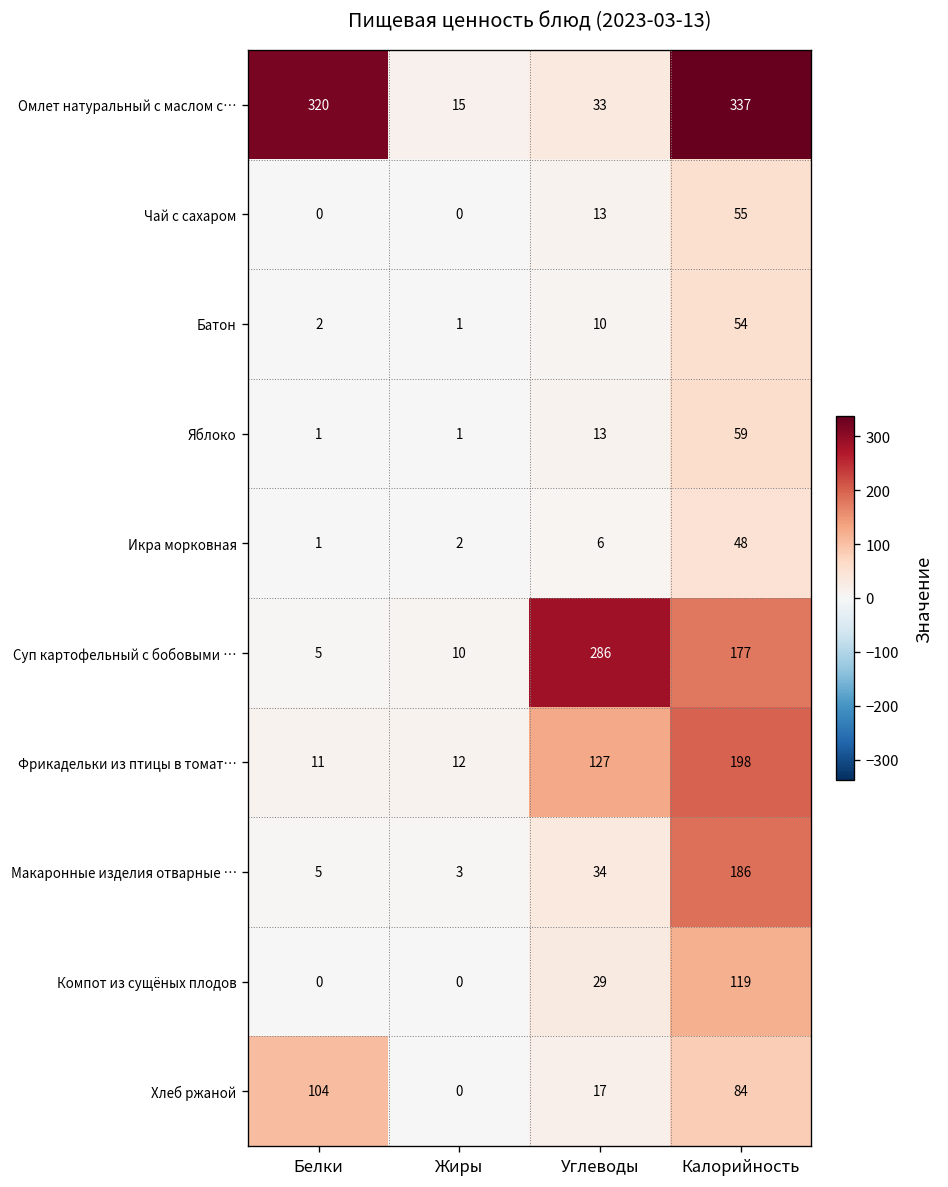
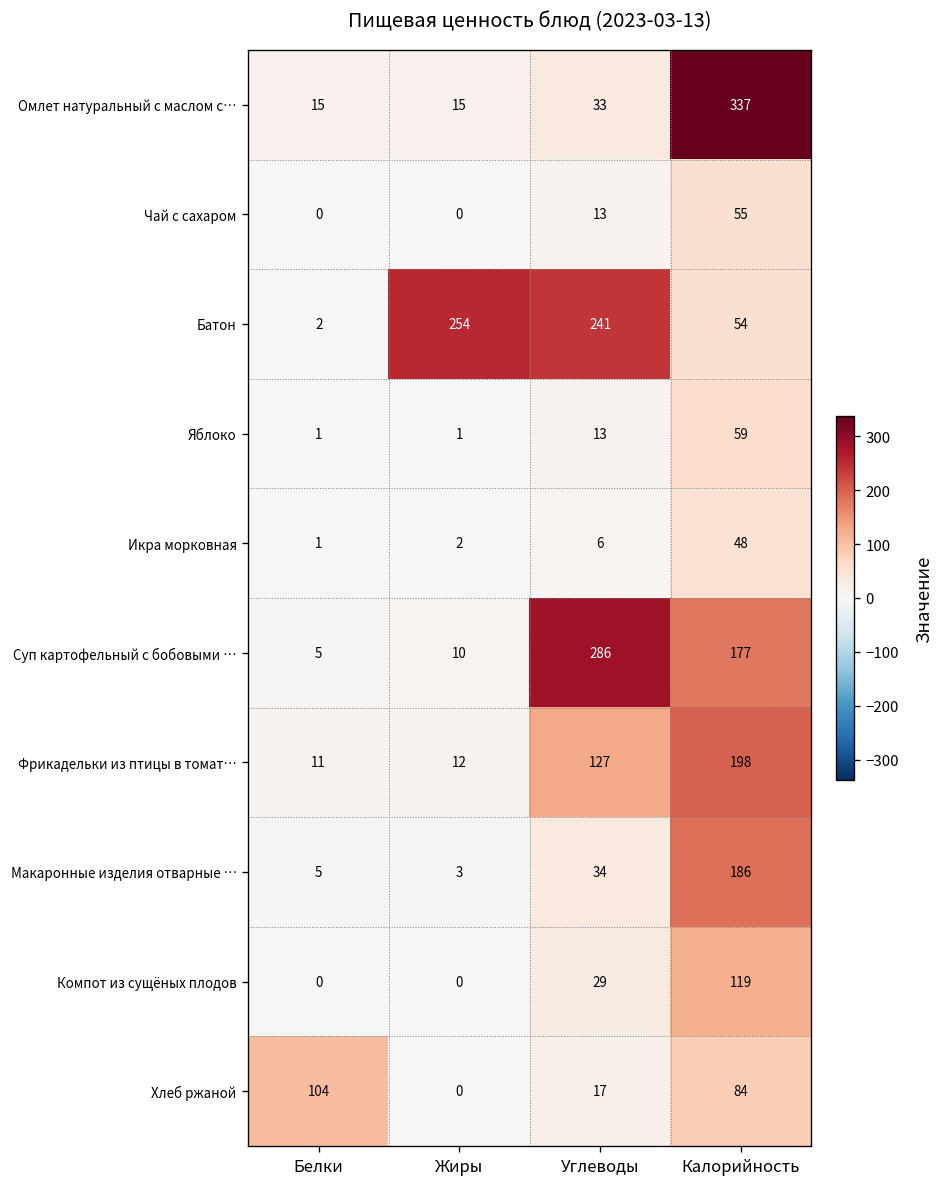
  {
    "Омлет натуральный с маслом с…": {
-     "Белки": 320,
+     "Белки": 15,
      "Жиры": 15,
      "Углеводы": 33,
      "Калорийность": 337
    },
    "Чай с сахаром": {
      "Белки": 0,
      "Жиры": 0,
      "Углеводы": 13,
      "Калорийность": 55
    },
    "Батон": {
      "Белки": 2,
-     "Жиры": 1,
-     "Углеводы": 10,
+     "Жиры": 254,
+     "Углеводы": 241,
      "Калорийность": 54
    },
    "Яблоко": {
      "Белки": 1,
      "Жиры": 1,
      "Углеводы": 13,
      "Калорийность": 59
    },
    "Икра морковная": {
      "Белки": 1,
      "Жиры": 2,
      "Углеводы": 6,
      "Калорийность": 48
    },
    "Суп картофельный с бобовыми …": {
      "Белки": 5,
      "Жиры": 10,
      "Углеводы": 286,
      "Калорийность": 177
    },
    "Фрикадельки из птицы в томат…": {
      "Белки": 11,
      "Жиры": 12,
      "Углеводы": 127,
      "Калорийность": 198
    },
    "Макаронные изделия отварные …": {
      "Белки": 5,
      "Жиры": 3,
      "Углеводы": 34,
      "Калорийность": 186
    },
    "Компот из сущёных плодов": {
      "Белки": 0,
      "Жиры": 0,
      "Углеводы": 29,
      "Калорийность": 119
    },
    "Хлеб ржаной": {
      "Белки": 104,
      "Жиры": 0,
      "Углеводы": 17,
      "Калорийность": 84
    }
  }
